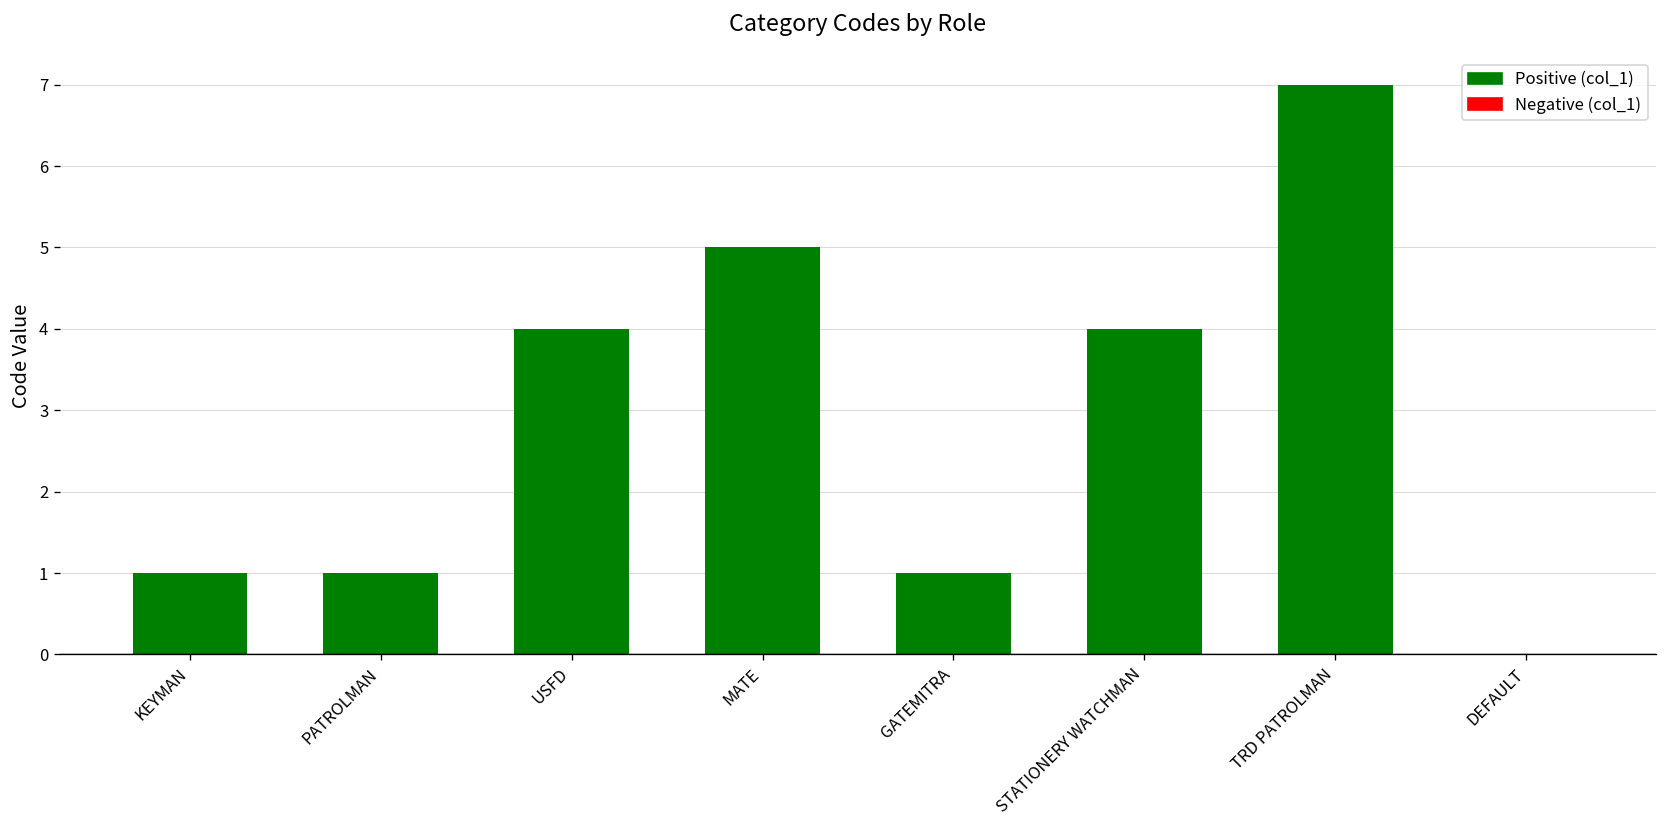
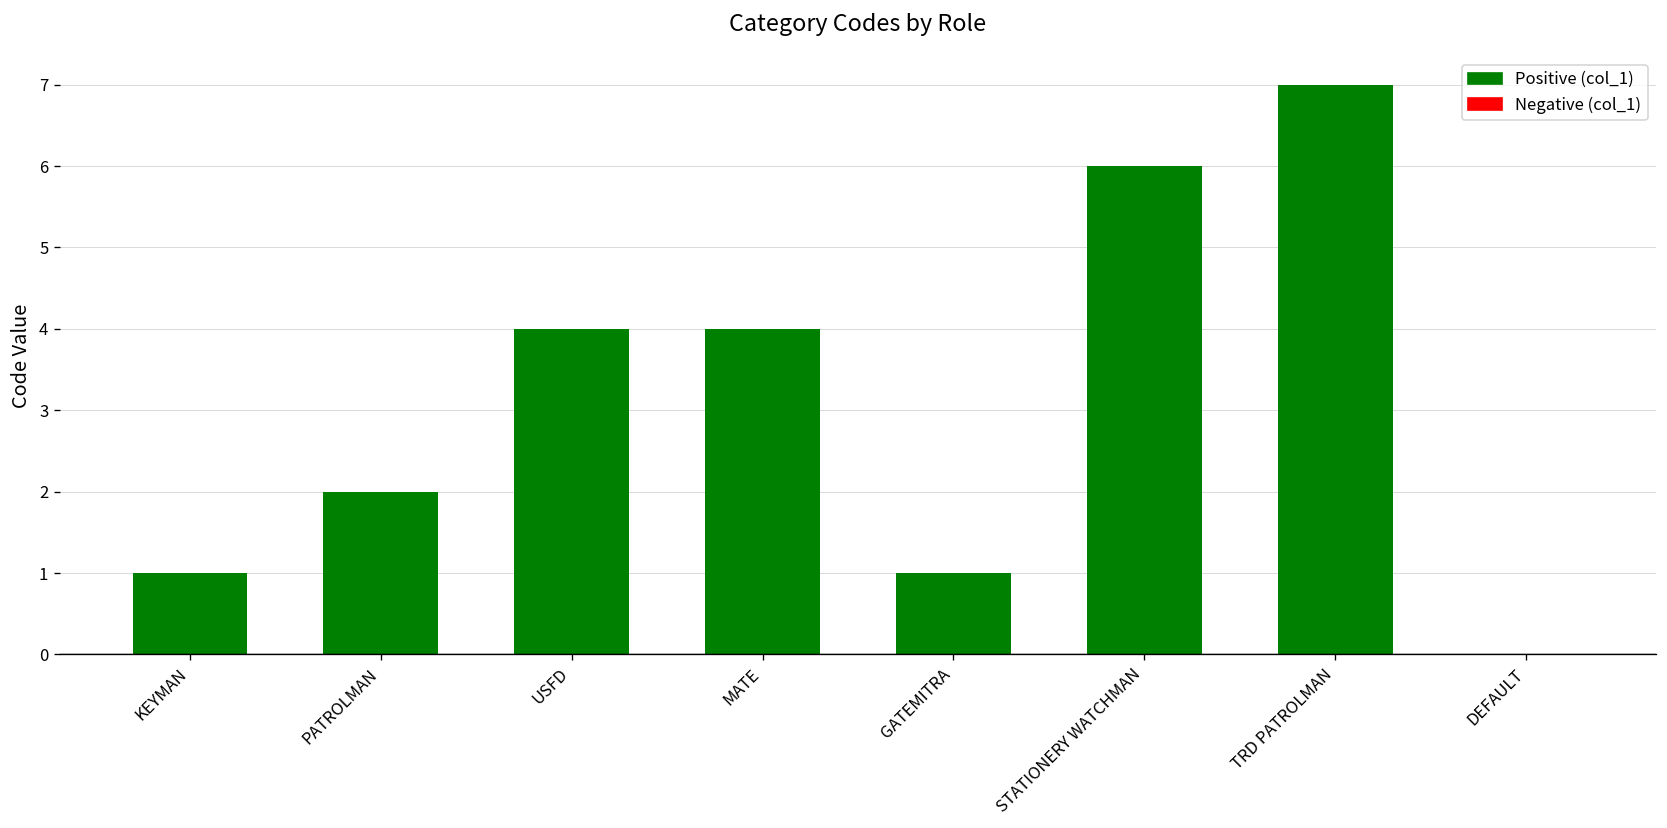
  {
    "KEYMAN": 1,
-   "PATROLMAN": 1,
+   "PATROLMAN": 2,
    "USFD": 4,
-   "MATE": 5,
+   "MATE": 4,
    "GATEMITRA": 1,
-   "STATIONERY WATCHMAN": 4,
+   "STATIONERY WATCHMAN": 6,
    "TRD PATROLMAN": 7,
    "DEFAULT": 0
  }
